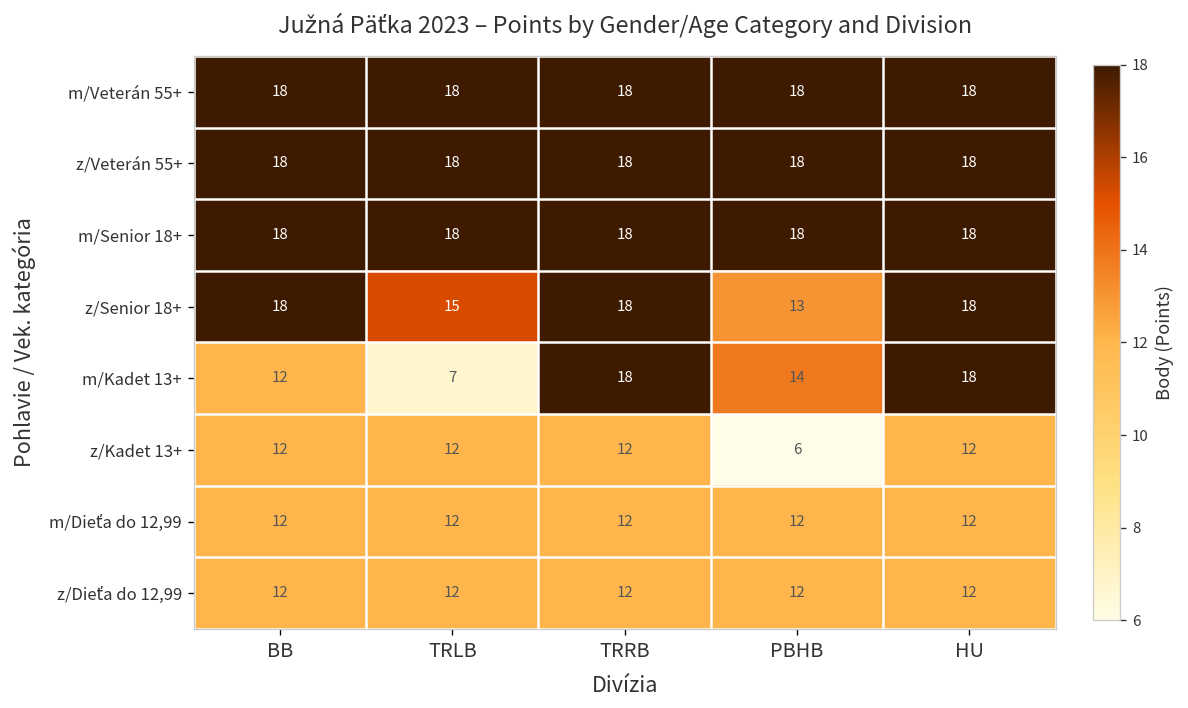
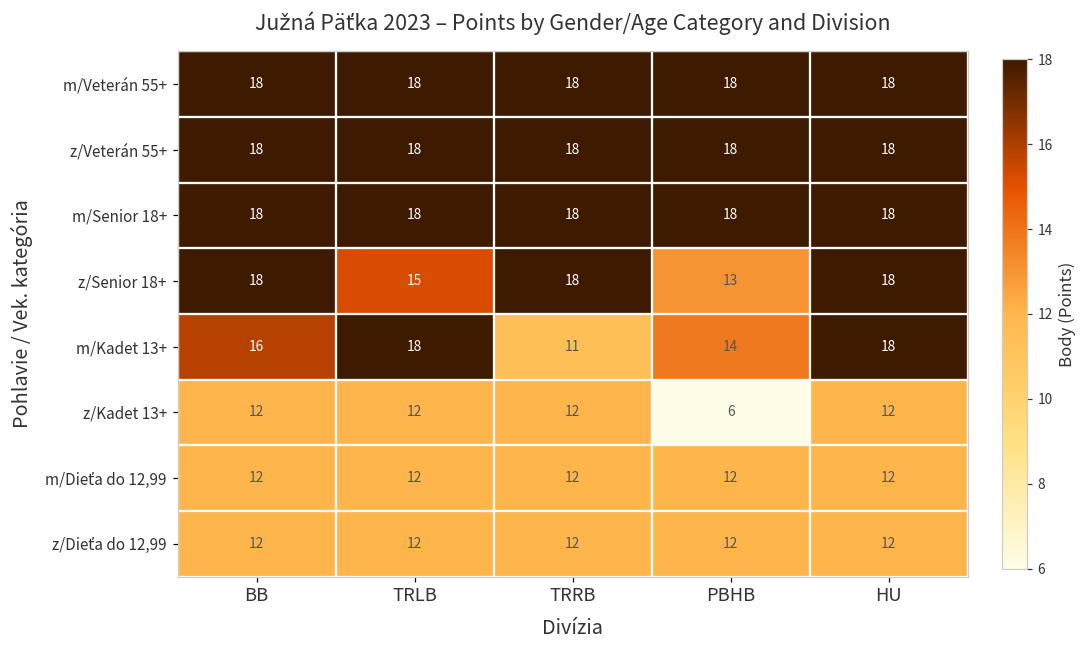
  {
    "m/Veterán 55+": {
      "BB": 18,
      "TRLB": 18,
      "TRRB": 18,
      "PBHB": 18,
      "HU": 18
    },
    "z/Veterán 55+": {
      "BB": 18,
      "TRLB": 18,
      "TRRB": 18,
      "PBHB": 18,
      "HU": 18
    },
    "m/Senior 18+": {
      "BB": 18,
      "TRLB": 18,
      "TRRB": 18,
      "PBHB": 18,
      "HU": 18
    },
    "z/Senior 18+": {
      "BB": 18,
      "TRLB": 15,
      "TRRB": 18,
      "PBHB": 13,
      "HU": 18
    },
    "m/Kadet 13+": {
-     "BB": 12,
-     "TRLB": 7,
-     "TRRB": 18,
+     "BB": 16,
+     "TRLB": 18,
+     "TRRB": 11,
      "PBHB": 14,
      "HU": 18
    },
    "z/Kadet 13+": {
      "BB": 12,
      "TRLB": 12,
      "TRRB": 12,
      "PBHB": 6,
      "HU": 12
    },
    "m/Dieťa do 12,99": {
      "BB": 12,
      "TRLB": 12,
      "TRRB": 12,
      "PBHB": 12,
      "HU": 12
    },
    "z/Dieťa do 12,99": {
      "BB": 12,
      "TRLB": 12,
      "TRRB": 12,
      "PBHB": 12,
      "HU": 12
    }
  }
